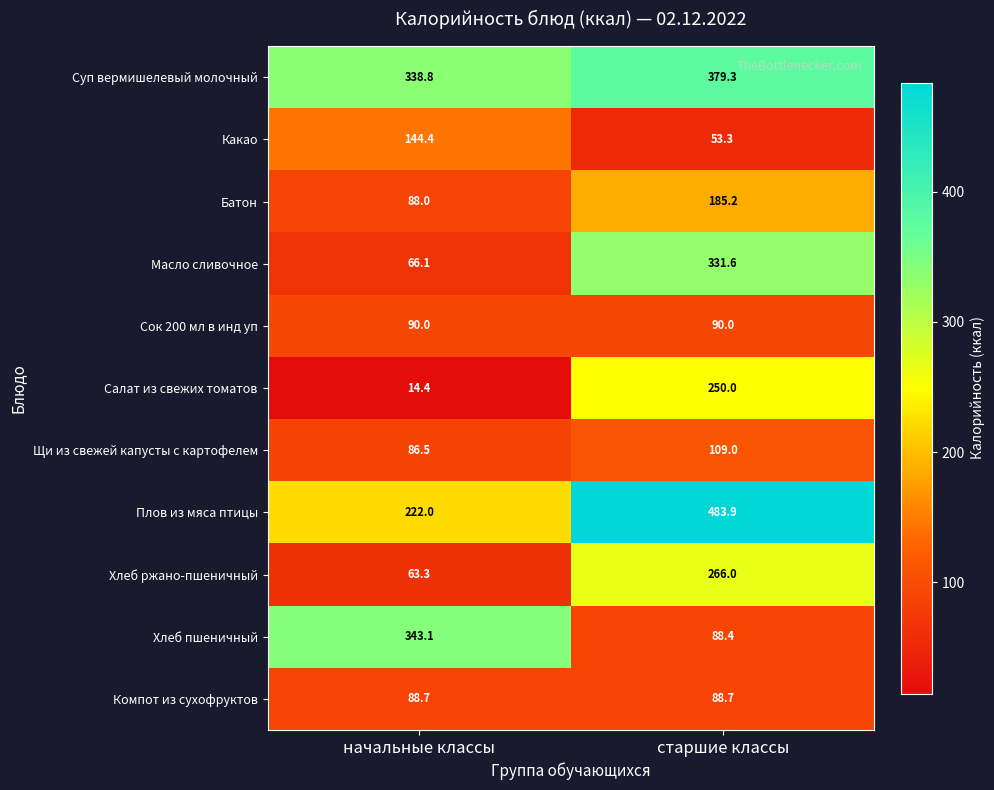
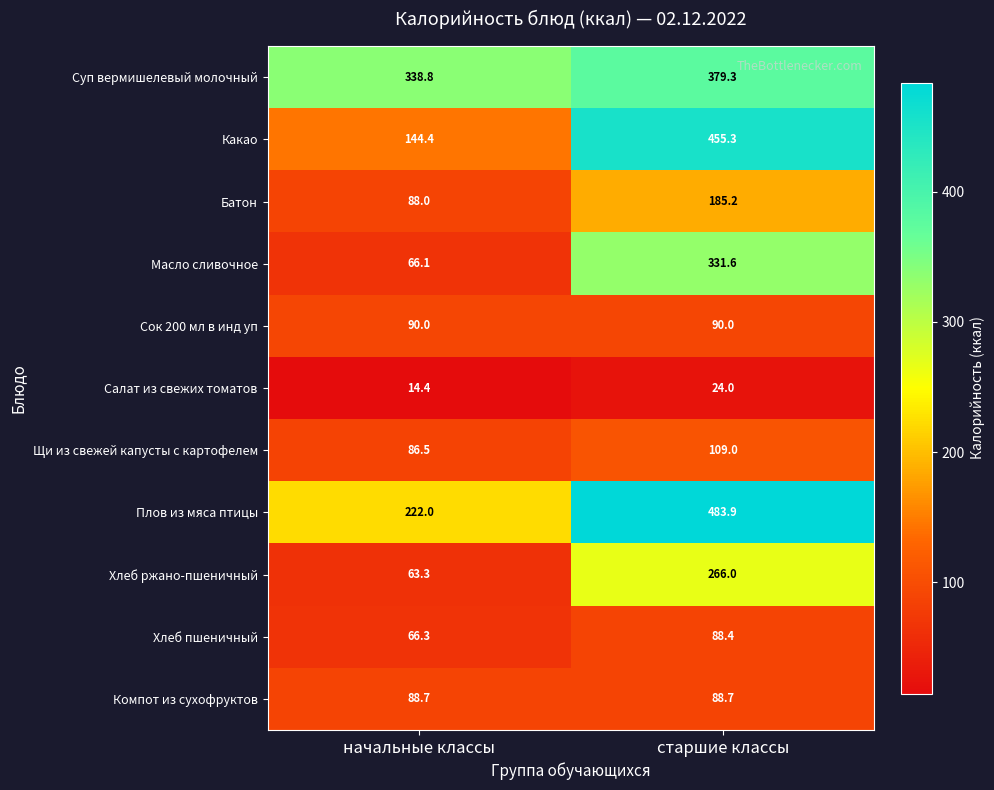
  {
    "Суп вермишелевый молочный": {
      "начальные классы": 338.8
    },
    "Какао": {
      "начальные классы": 144.4,
-     "старшие классы": 53.3
+     "старшие классы": 455.3
    },
    "Батон": {
      "начальные классы": 88.0,
      "старшие классы": 185.2
    },
    "Масло сливочное": {
      "начальные классы": 66.1,
      "старшие классы": 331.6
    },
    "Сок 200 мл в инд уп": {
      "начальные классы": 90.0,
      "старшие классы": 90.0
    },
    "Салат из свежих томатов": {
      "начальные классы": 14.4,
-     "старшие классы": 250.0
+     "старшие классы": 24.0
    },
    "Щи из свежей капусты с картофелем": {
      "начальные классы": 86.5,
      "старшие классы": 109.0
    },
    "Плов из мяса птицы": {
      "начальные классы": 222.0,
      "старшие классы": 483.9
    },
    "Хлеб ржано-пшеничный": {
      "начальные классы": 63.3,
      "старшие классы": 266.0
    },
    "Хлеб пшеничный": {
-     "начальные классы": 343.1,
+     "начальные классы": 66.3,
      "старшие классы": 88.4
    },
    "Компот из сухофруктов": {
      "начальные классы": 88.7,
      "старшие классы": 88.7
    }
  }
